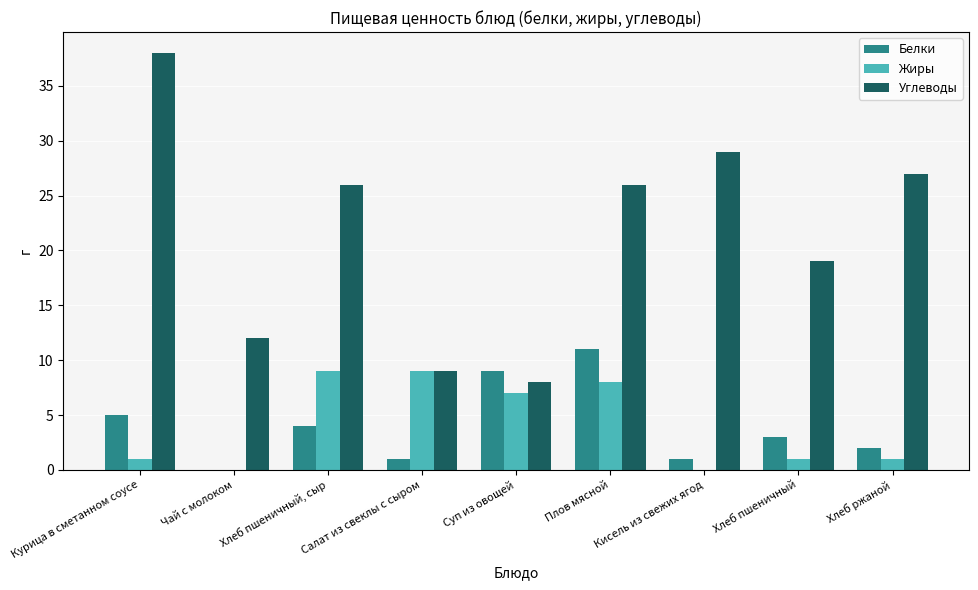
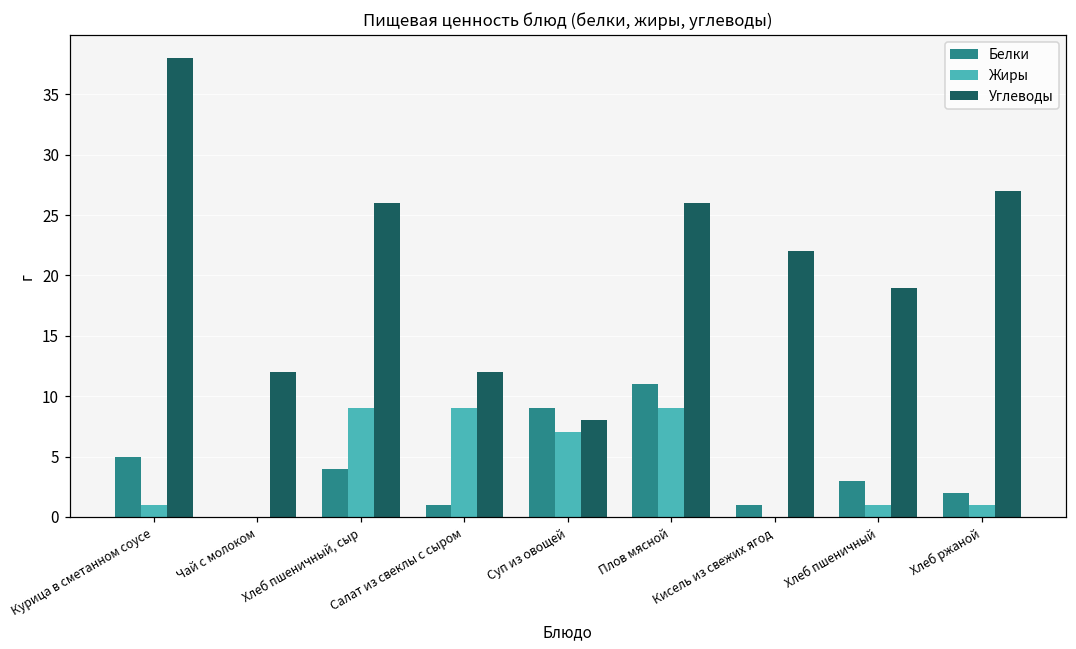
  {
    "Белки": {
      "Курица в сметанном соусе": 5,
      "Чай с молоком": 0,
      "Хлеб пшеничный, сыр": 4,
      "Салат из свеклы с сыром": 1,
      "Суп из овощей": 9,
      "Плов мясной": 11,
      "Кисель из свежих ягод": 1,
      "Хлеб пшеничный": 3,
      "Хлеб ржаной": 2
    },
    "Жиры": {
      "Курица в сметанном соусе": 1,
      "Чай с молоком": 0,
      "Хлеб пшеничный, сыр": 9,
      "Салат из свеклы с сыром": 9,
      "Суп из овощей": 7,
-     "Плов мясной": 8,
+     "Плов мясной": 9,
      "Кисель из свежих ягод": 0,
      "Хлеб пшеничный": 1,
      "Хлеб ржаной": 1
    },
    "Углеводы": {
      "Курица в сметанном соусе": 38,
      "Чай с молоком": 12,
      "Хлеб пшеничный, сыр": 26,
-     "Салат из свеклы с сыром": 9,
+     "Салат из свеклы с сыром": 12,
      "Суп из овощей": 8,
      "Плов мясной": 26,
-     "Кисель из свежих ягод": 29,
+     "Кисель из свежих ягод": 22,
      "Хлеб пшеничный": 19,
      "Хлеб ржаной": 27
    }
  }
